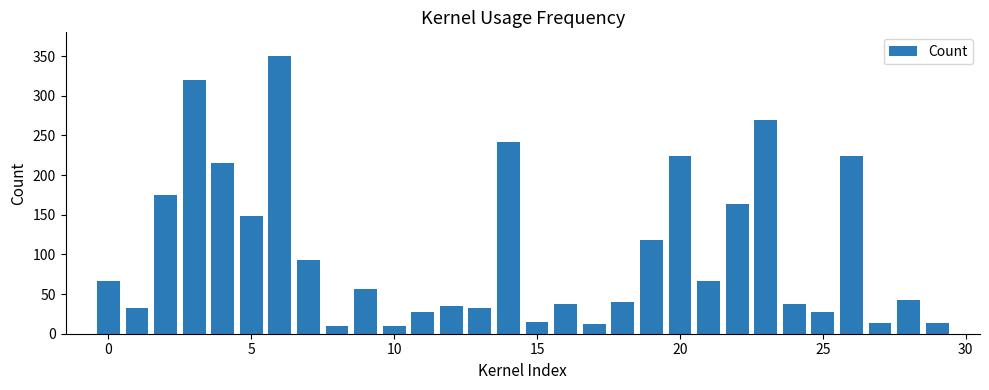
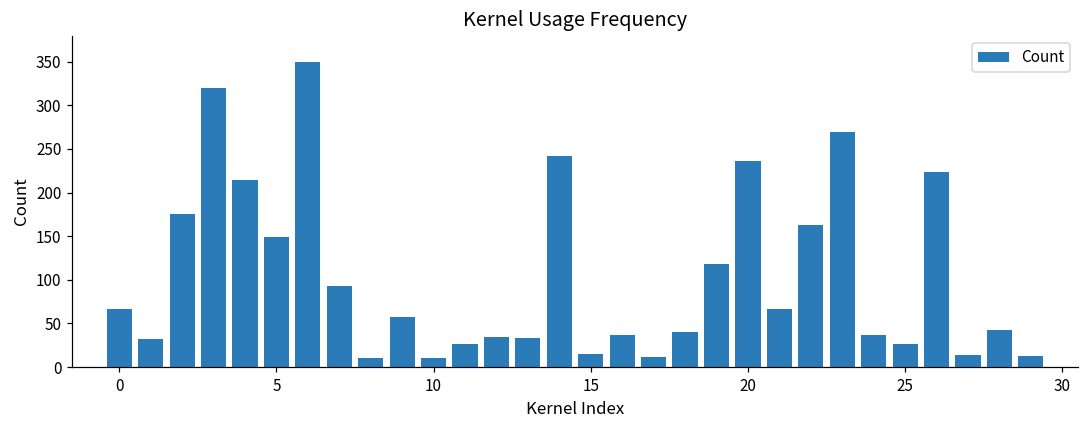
  {
    "0": 70,
    "5": 150,
    "10": 10,
    "15": 20,
-   "20": 220,
+   "20": 240,
    "25": 30
  }
